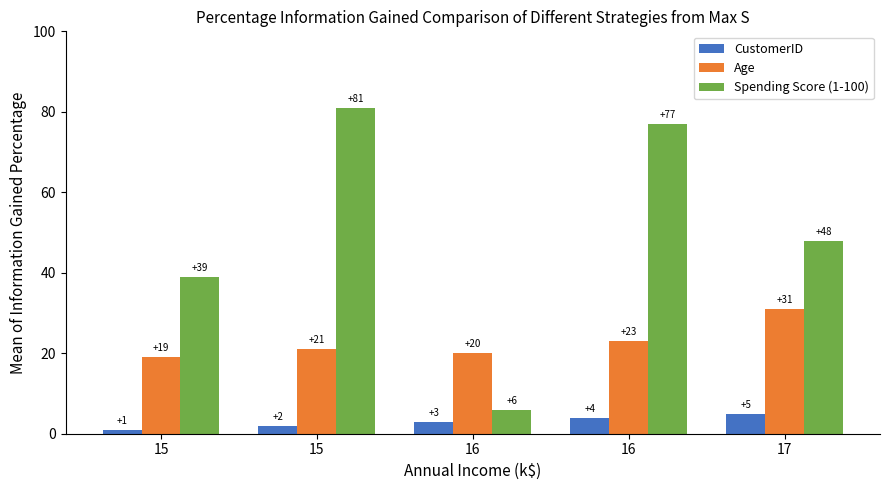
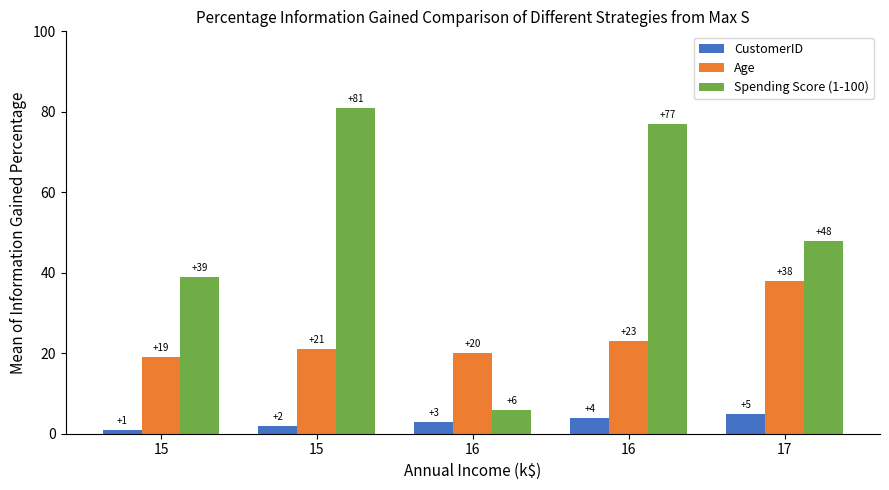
  {
    "CustomerID": {
      "17": "+5"
    },
    "Age": {
-     "17": "+31"
+     "17": "+38"
    },
    "Spending Score (1-100)": {
      "17": "+48"
    }
  }
